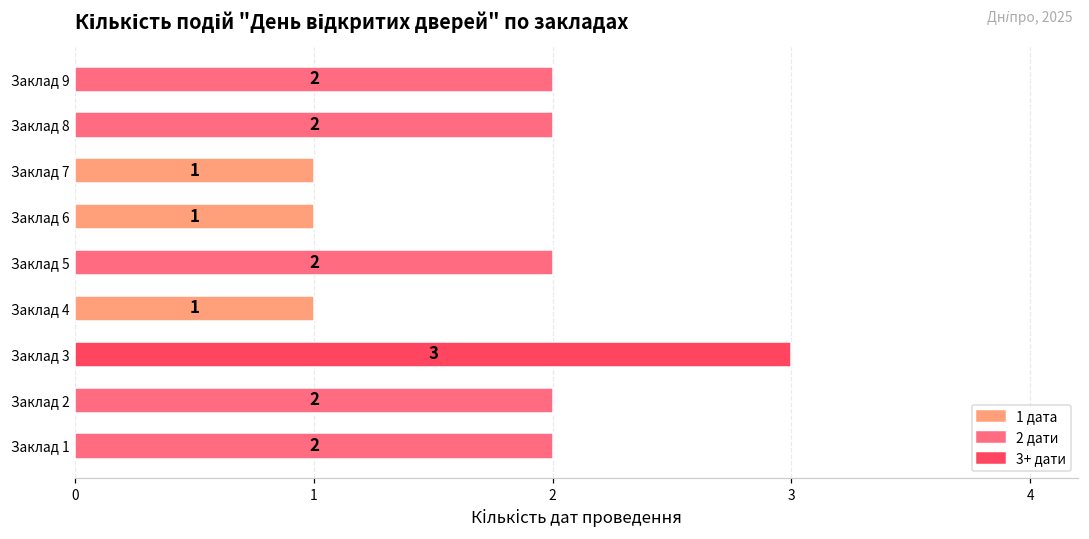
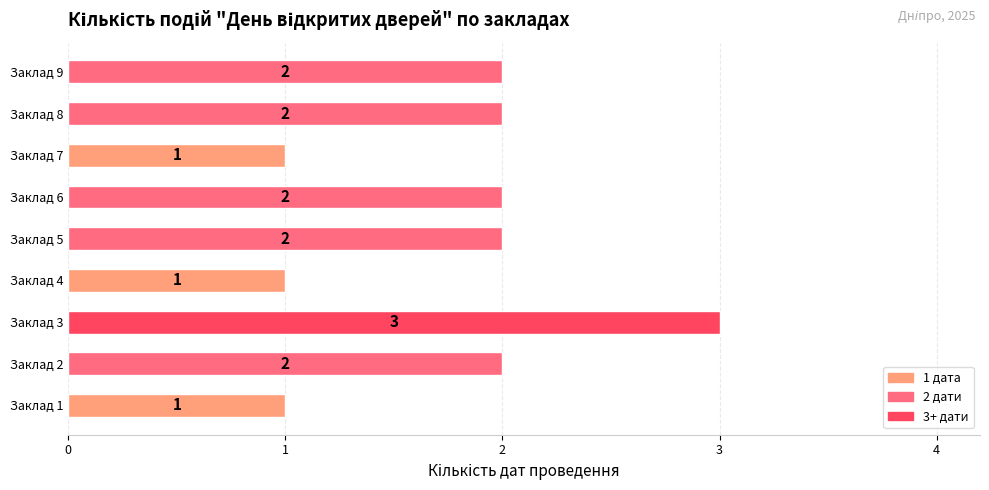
  {
    "Заклад 9": 2,
    "Заклад 8": 2,
    "Заклад 7": 1,
-   "Заклад 6": 1,
+   "Заклад 6": 2,
    "Заклад 5": 2,
    "Заклад 4": 1,
    "Заклад 3": 3,
    "Заклад 2": 2,
-   "Заклад 1": 2
+   "Заклад 1": 1
  }
